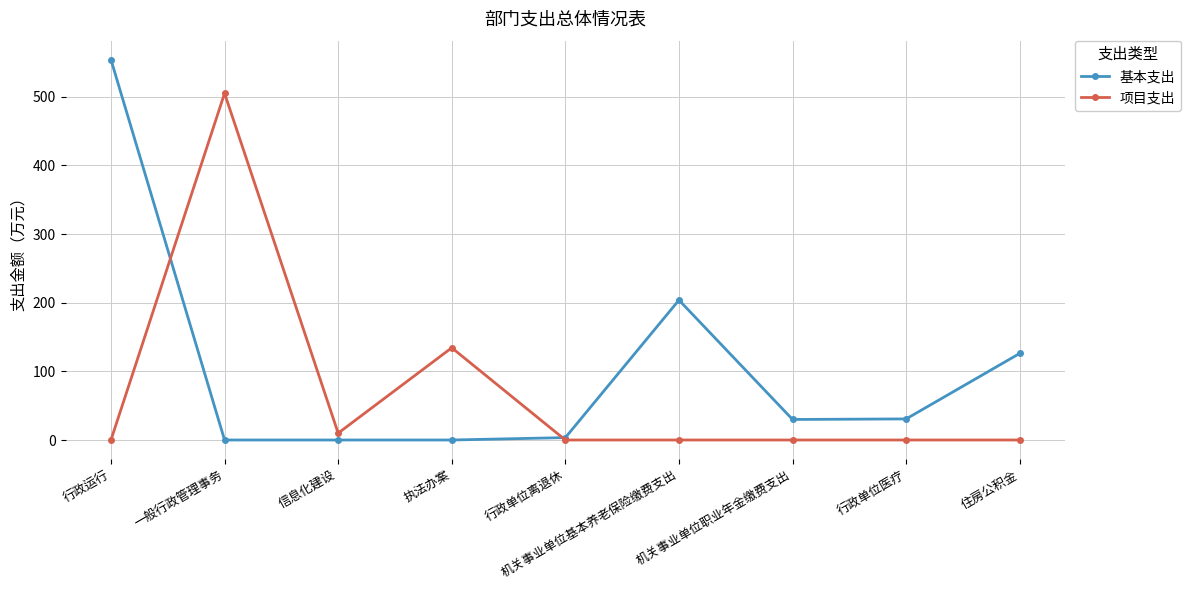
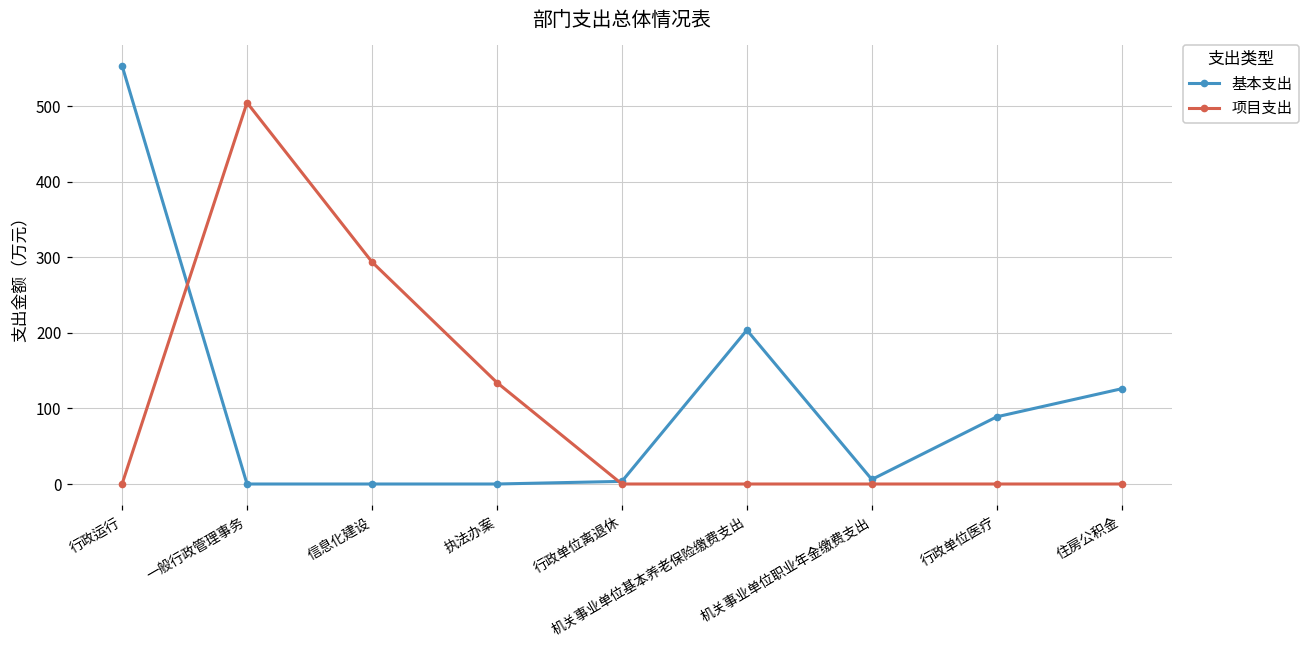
  {
    "基本支出": {
      "行政运行": 550,
      "一般行政管理事务": 0,
      "信息化建设": 0,
      "执法办案": 0,
      "机关事业单位基本养老保险缴费支出": 200,
-     "机关事业单位职业年金缴费支出": 30,
-     "行政单位医疗": 30,
+     "机关事业单位职业年金缴费支出": 10,
+     "行政单位医疗": 90,
      "住房公积金": 130
    },
    "项目支出": {
      "行政运行": 0,
      "一般行政管理事务": 500,
-     "信息化建设": 10,
+     "信息化建设": 290,
      "执法办案": 130,
      "机关事业单位基本养老保险缴费支出": 0,
      "机关事业单位职业年金缴费支出": 0,
      "行政单位医疗": 0,
      "住房公积金": 0
    }
  }
